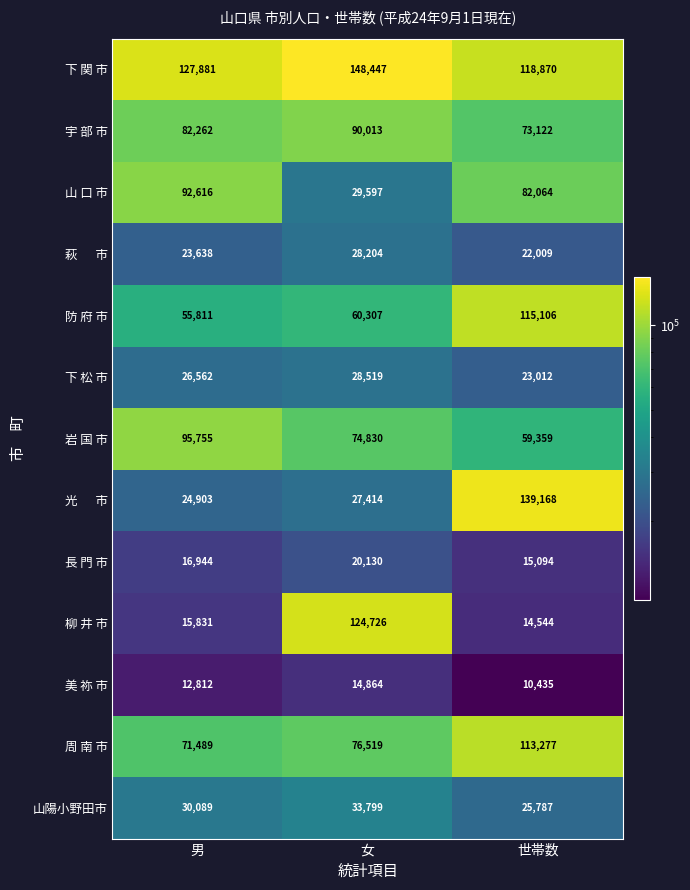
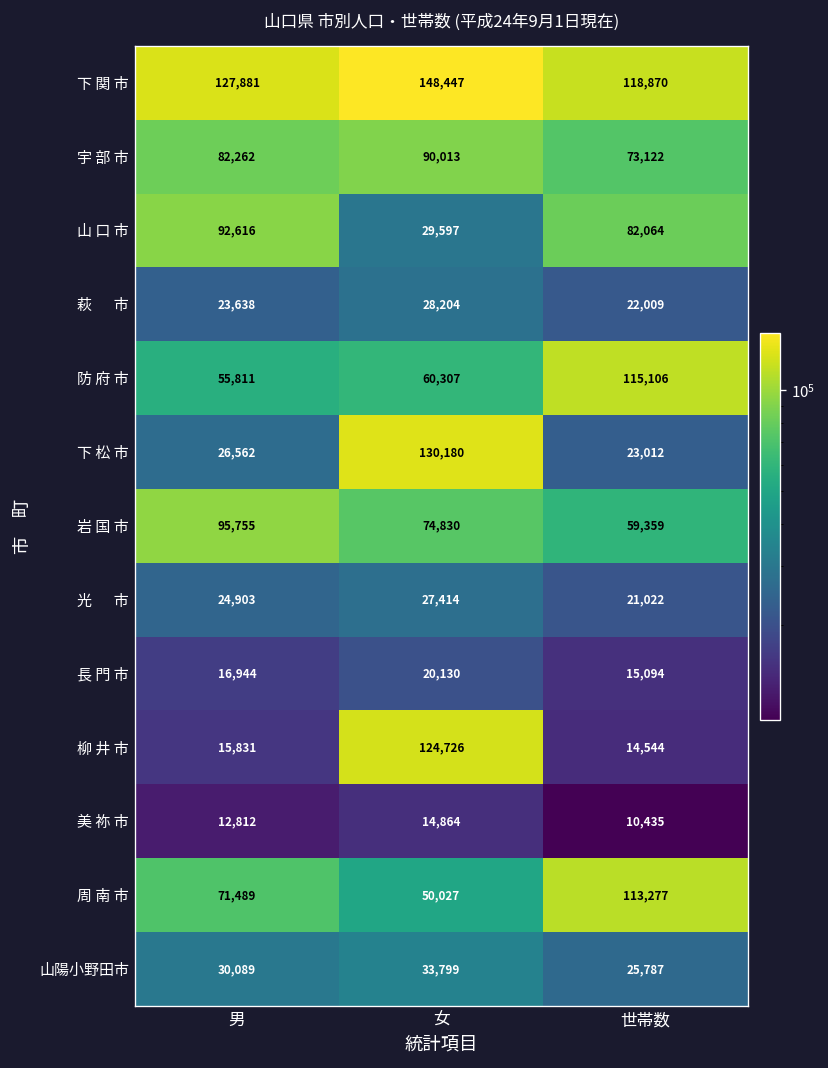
  {
    "下 関 市": {
      "男": "127,881",
      "女": "148,447",
      "世帯数": "118,870"
    },
    "宇 部 市": {
      "男": "82,262",
      "女": "90,013",
      "世帯数": "73,122"
    },
    "山 口 市": {
      "男": "92,616",
      "女": "29,597",
      "世帯数": "82,064"
    },
    "萩 市": {
      "男": "23,638",
      "女": "28,204",
      "世帯数": "22,009"
    },
    "防 府 市": {
      "男": "55,811",
      "女": "60,307",
      "世帯数": "115,106"
    },
    "下 松 市": {
      "男": "26,562",
-     "女": "28,519",
+     "女": "130,180",
      "世帯数": "23,012"
    },
    "岩 国 市": {
      "男": "95,755",
      "女": "74,830",
      "世帯数": "59,359"
    },
    "光 市": {
      "男": "24,903",
      "女": "27,414",
-     "世帯数": "139,168"
+     "世帯数": "21,022"
    },
    "長 門 市": {
      "男": "16,944",
      "女": "20,130",
      "世帯数": "15,094"
    },
    "柳 井 市": {
      "男": "15,831",
      "女": "124,726",
      "世帯数": "14,544"
    },
    "美 祢 市": {
      "男": "12,812",
      "女": "14,864",
      "世帯数": "10,435"
    },
    "周 南 市": {
      "男": "71,489",
-     "女": "76,519",
+     "女": "50,027",
      "世帯数": "113,277"
    },
    "山陽小野田市": {
      "男": "30,089",
      "女": "33,799",
      "世帯数": "25,787"
    }
  }
